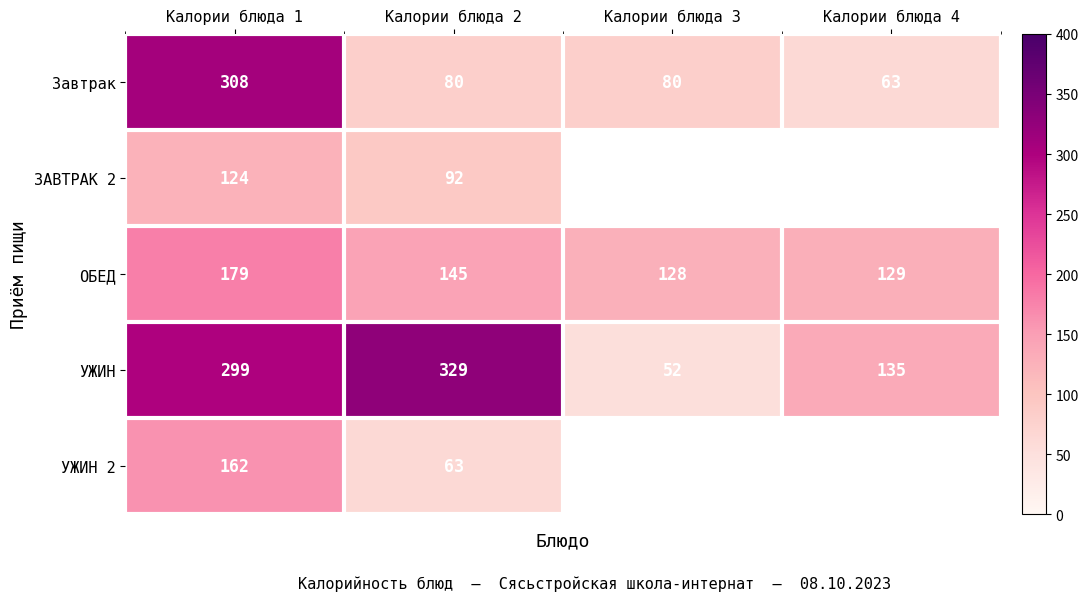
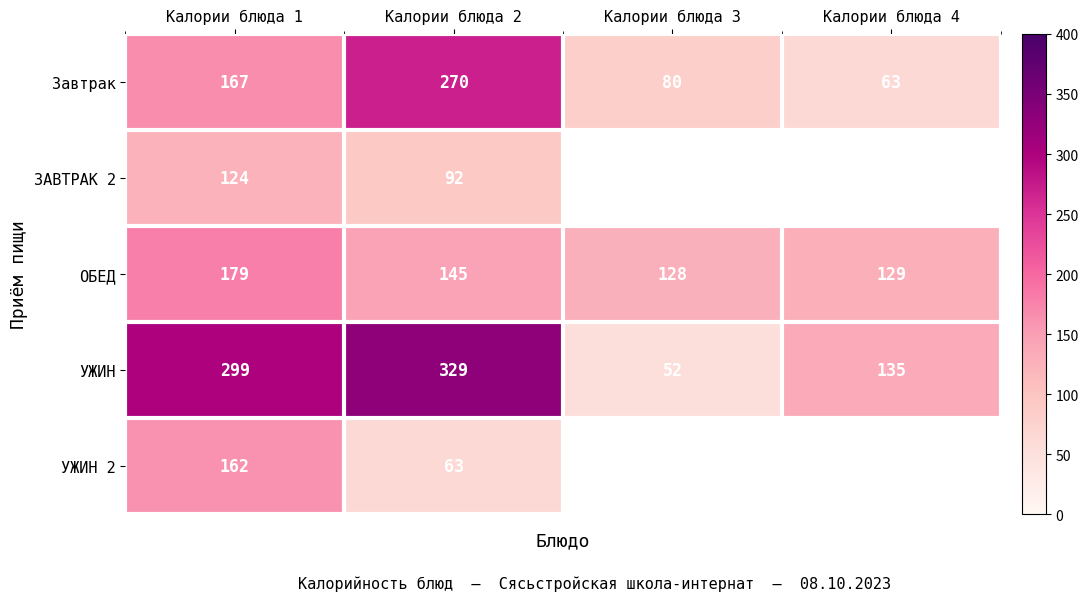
  {
    "Завтрак": {
-     "Калории блюда 1": 308,
-     "Калории блюда 2": 80,
+     "Калории блюда 1": 167,
+     "Калории блюда 2": 270,
      "Калории блюда 3": 80
    },
    "ЗАВТРАК 2": {
      "Калории блюда 1": 124,
      "Калории блюда 2": 92
    },
    "ОБЕД": {
      "Калории блюда 1": 179,
      "Калории блюда 2": 145,
      "Калории блюда 3": 128,
      "Калории блюда 4": 129
    },
    "УЖИН": {
      "Калории блюда 1": 299,
      "Калории блюда 2": 329,
      "Калории блюда 4": 135
    },
    "УЖИН 2": {
      "Калории блюда 1": 162
    }
  }
